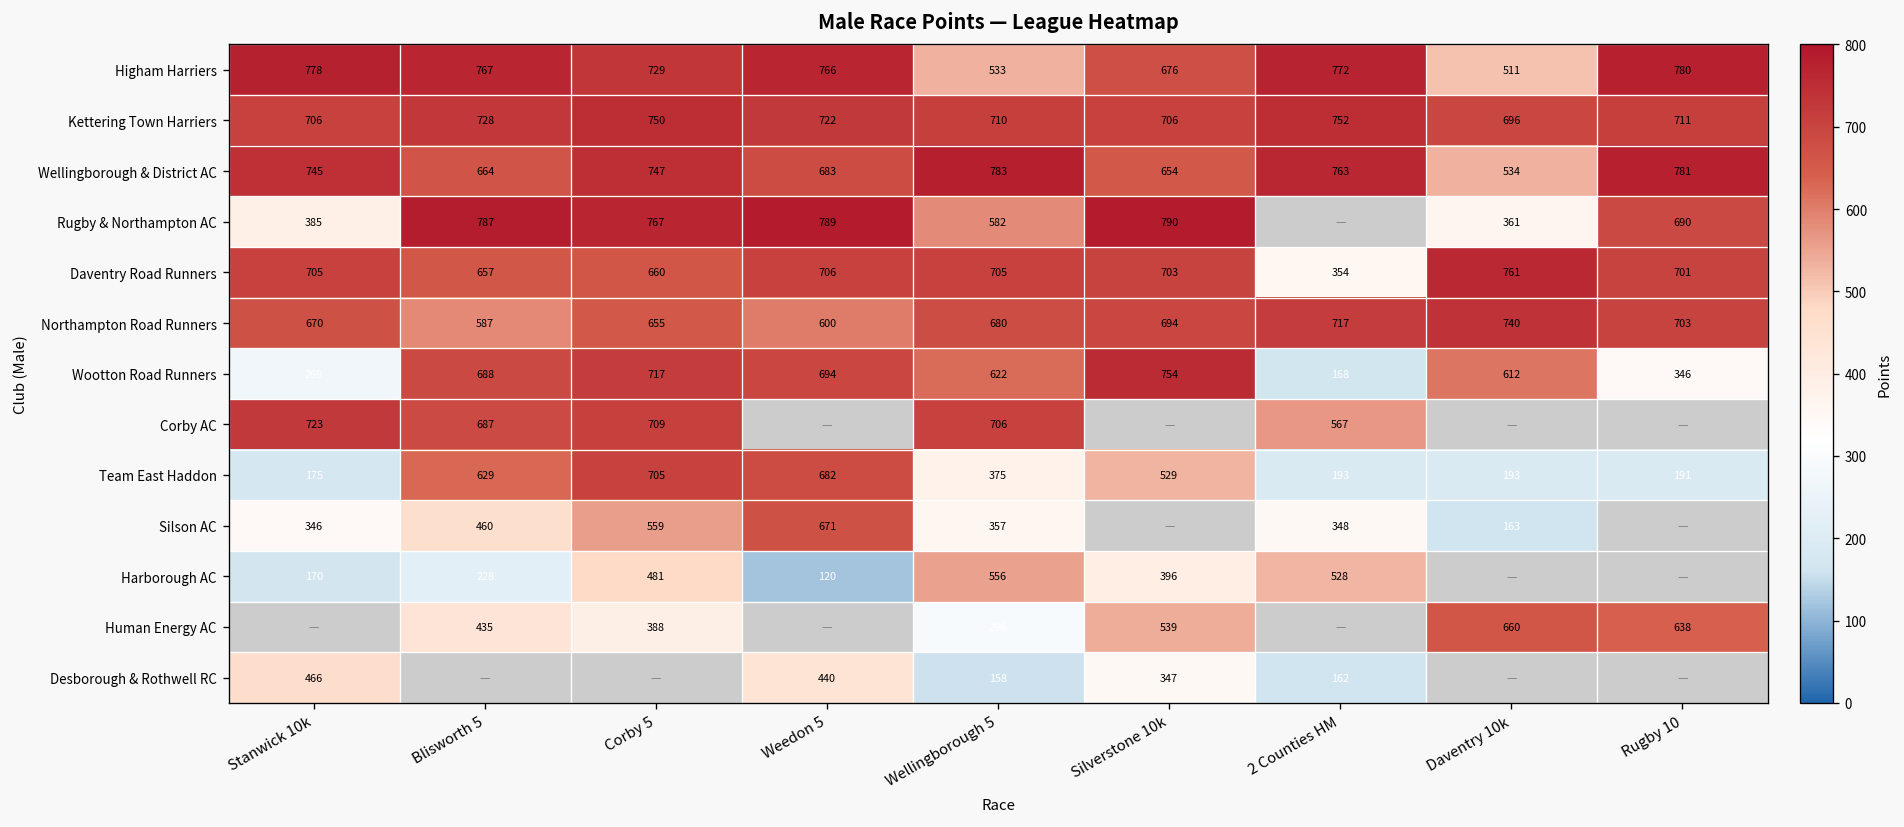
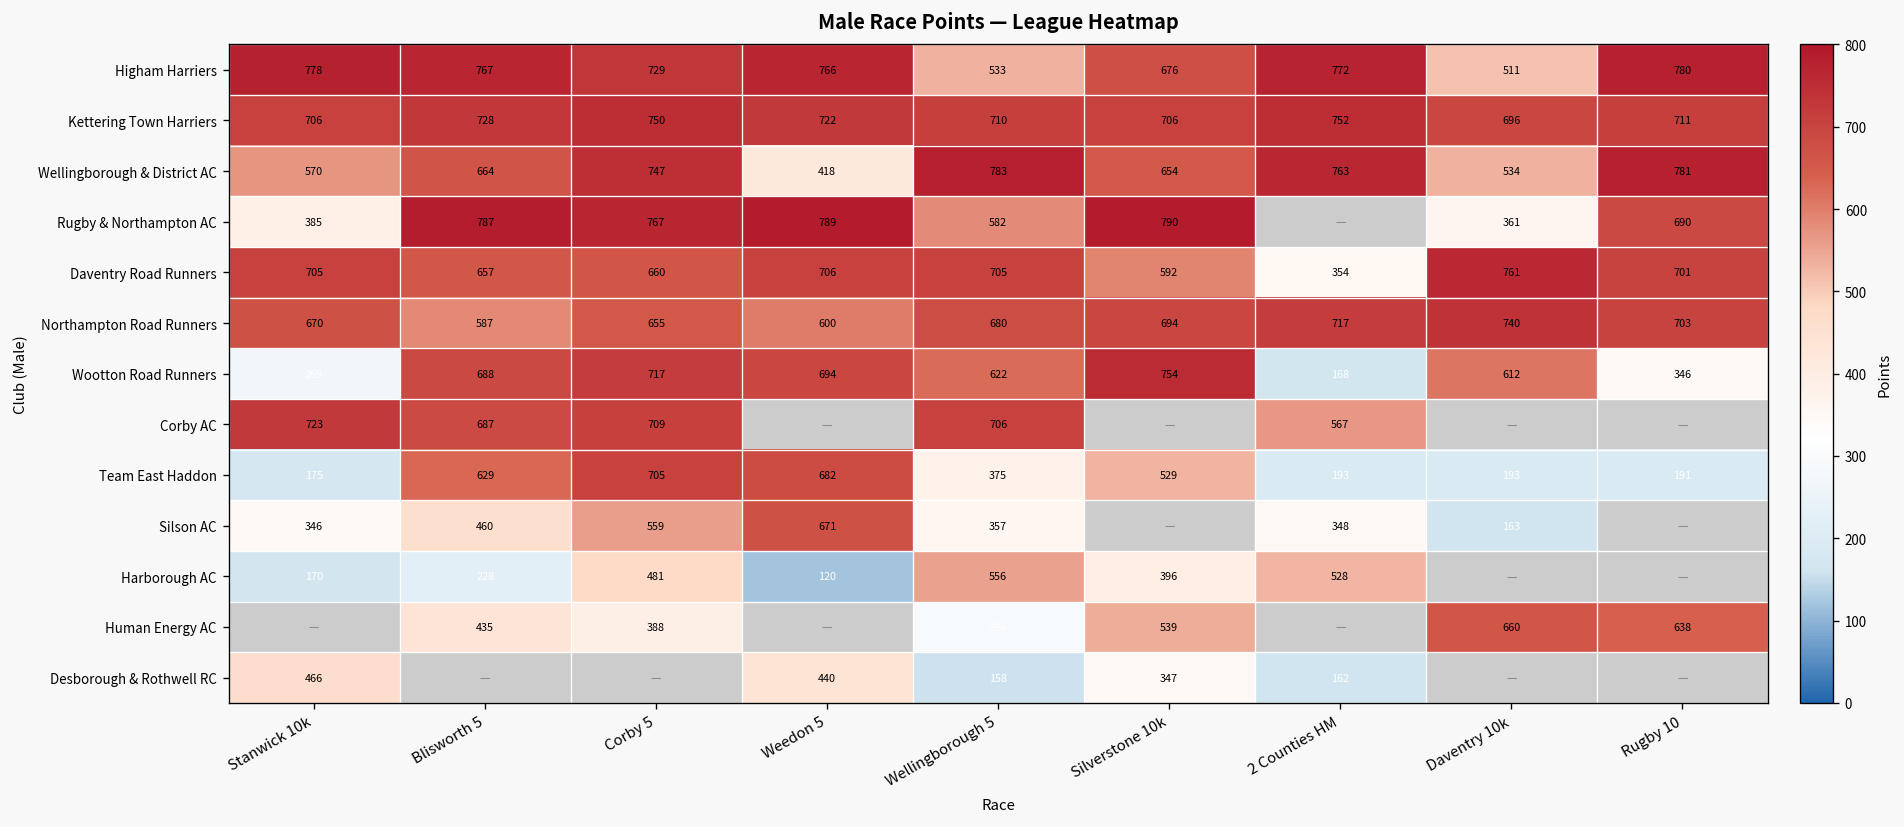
  {
    "Higham Harriers": {
      "Stanwick 10k": 778,
      "Blisworth 5": 767,
      "Corby 5": 729,
      "Weedon 5": 766,
      "Wellingborough 5": 533,
      "Silverstone 10k": 676,
      "2 Counties HM": 772,
      "Daventry 10k": 511,
      "Rugby 10": 780
    },
    "Kettering Town Harriers": {
      "Stanwick 10k": 706,
      "Blisworth 5": 728,
      "Corby 5": 750,
      "Weedon 5": 722,
      "Wellingborough 5": 710,
      "Silverstone 10k": 706,
      "2 Counties HM": 752,
      "Daventry 10k": 696,
      "Rugby 10": 711
    },
    "Wellingborough & District AC": {
-     "Stanwick 10k": 745,
+     "Stanwick 10k": 570,
      "Blisworth 5": 664,
      "Corby 5": 747,
-     "Weedon 5": 683,
+     "Weedon 5": 418,
      "Wellingborough 5": 783,
      "Silverstone 10k": 654,
      "2 Counties HM": 763,
      "Daventry 10k": 534,
      "Rugby 10": 781
    },
    "Rugby & Northampton AC": {
      "Stanwick 10k": 385,
      "Blisworth 5": 787,
      "Corby 5": 767,
      "Weedon 5": 789,
      "Wellingborough 5": 582,
      "Silverstone 10k": 790,
      "Daventry 10k": 361,
      "Rugby 10": 690
    },
    "Daventry Road Runners": {
      "Stanwick 10k": 705,
      "Blisworth 5": 657,
      "Corby 5": 660,
      "Weedon 5": 706,
      "Wellingborough 5": 705,
-     "Silverstone 10k": 703,
+     "Silverstone 10k": 592,
      "2 Counties HM": 354,
      "Daventry 10k": 761,
      "Rugby 10": 701
    },
    "Northampton Road Runners": {
      "Stanwick 10k": 670,
      "Blisworth 5": 587,
      "Corby 5": 655,
      "Weedon 5": 600,
      "Wellingborough 5": 680,
      "Silverstone 10k": 694,
      "2 Counties HM": 717,
      "Daventry 10k": 740,
      "Rugby 10": 703
    },
    "Wootton Road Runners": {
      "Blisworth 5": 688,
      "Corby 5": 717,
      "Weedon 5": 694,
      "Wellingborough 5": 622,
      "Silverstone 10k": 754,
      "Daventry 10k": 612,
      "Rugby 10": 346
    },
    "Corby AC": {
      "Stanwick 10k": 723,
      "Blisworth 5": 687,
      "Corby 5": 709,
      "Wellingborough 5": 706,
      "2 Counties HM": 567
    },
    "Team East Haddon": {
      "Blisworth 5": 629,
      "Corby 5": 705,
      "Weedon 5": 682,
      "Wellingborough 5": 375,
      "Silverstone 10k": 529
    },
    "Silson AC": {
      "Stanwick 10k": 346,
      "Blisworth 5": 460,
      "Corby 5": 559,
      "Weedon 5": 671,
      "Wellingborough 5": 357,
      "2 Counties HM": 348
    },
    "Harborough AC": {
      "Corby 5": 481,
      "Weedon 5": 120,
      "Wellingborough 5": 556,
      "Silverstone 10k": 396,
      "2 Counties HM": 528
    },
    "Human Energy AC": {
      "Blisworth 5": 435,
      "Corby 5": 388,
      "Silverstone 10k": 539,
      "Daventry 10k": 660,
      "Rugby 10": 638
    },
    "Desborough & Rothwell RC": {
      "Stanwick 10k": 466,
      "Weedon 5": 440,
      "Wellingborough 5": 158,
      "Silverstone 10k": 347
    }
  }
